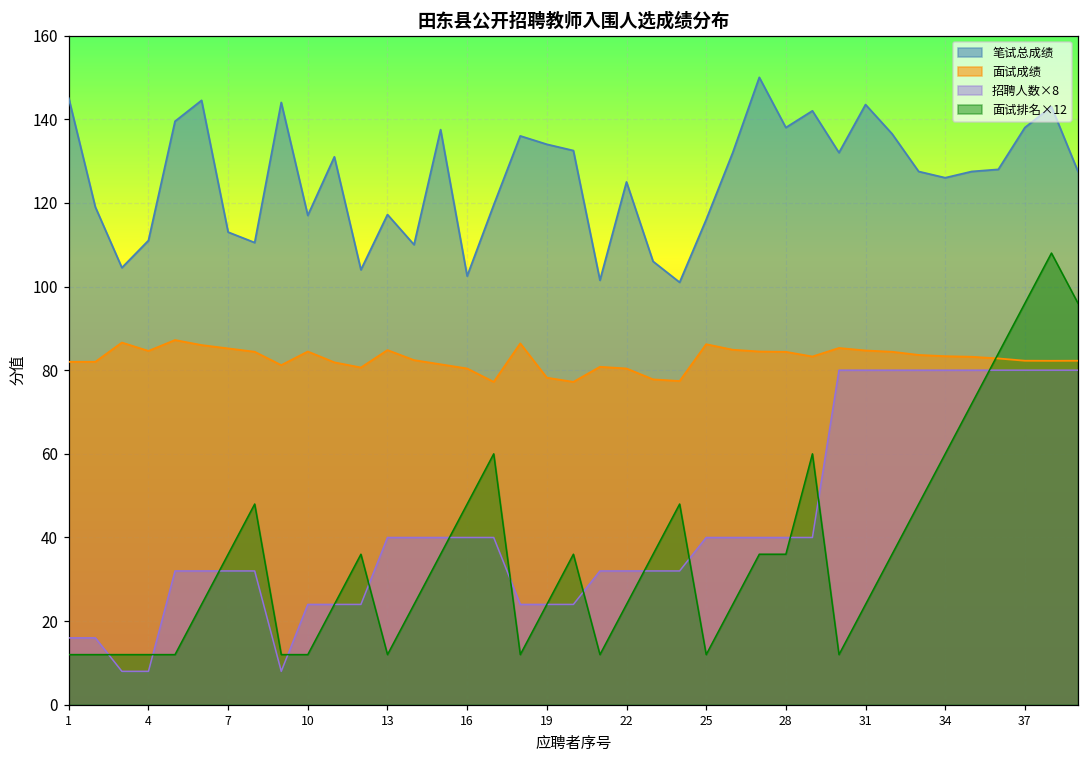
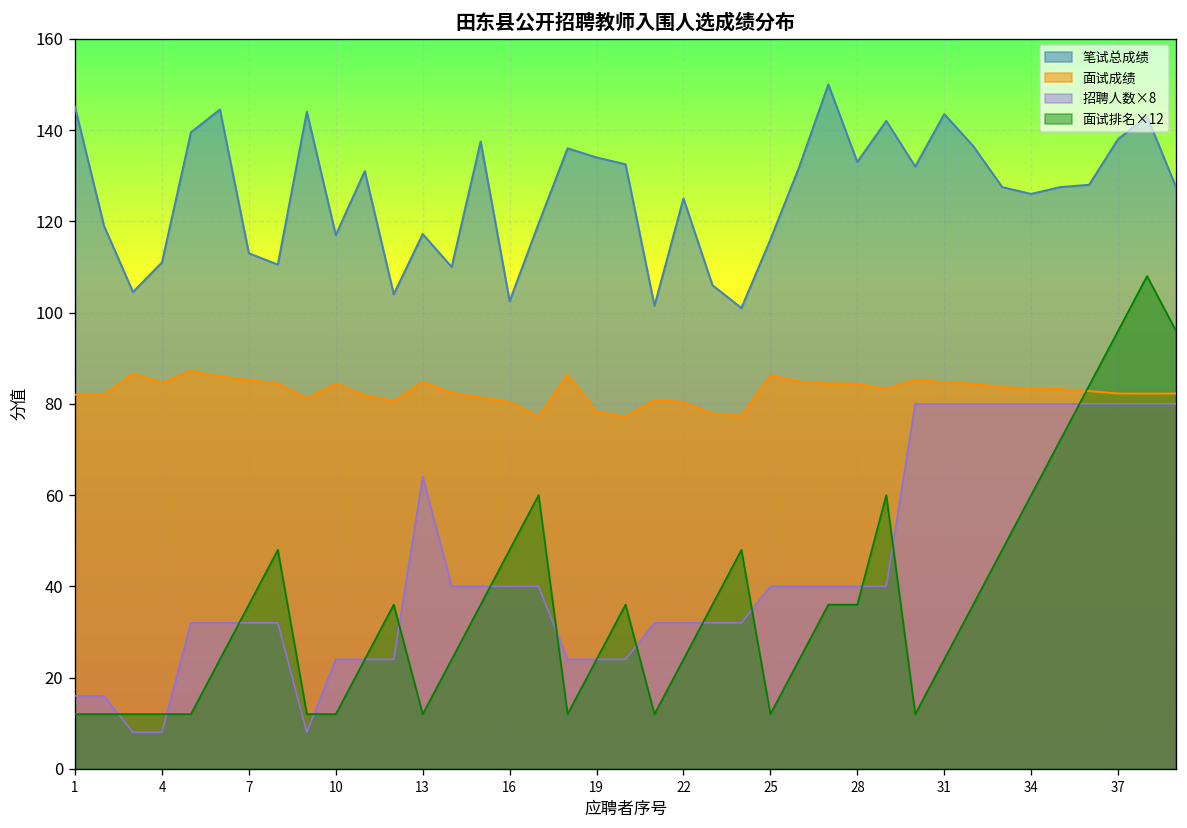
  {
    "笔试总成绩": {
      "1": 145,
      "4": 111,
      "7": 113,
      "10": 117,
      "13": 117,
      "16": 103,
      "19": 134,
      "22": 125,
      "25": 116,
-     "28": 138,
+     "28": 133,
      "31": 144,
      "34": 126,
      "37": 138
    },
    "面试成绩": {
      "1": 82,
      "4": 85,
      "7": 85,
      "10": 84,
      "13": 85,
      "16": 80,
      "19": 78,
      "22": 80,
      "25": 86,
      "28": 84,
      "31": 85,
      "34": 83,
      "37": 82
    },
    "招聘人数×8": {
      "1": 16,
      "4": 8,
      "7": 32,
      "10": 24,
-     "13": 40,
+     "13": 64,
      "16": 40,
      "22": 32,
      "25": 40,
      "28": 40,
      "31": 80,
      "34": 80,
      "37": 80
    },
    "面试排名×12": {
      "1": 12,
      "4": 12,
      "7": 36,
      "10": 12,
      "13": 12,
      "16": 48,
      "22": 24,
      "25": 12,
      "28": 36,
      "31": 24,
      "34": 60,
      "37": 96
    }
  }
